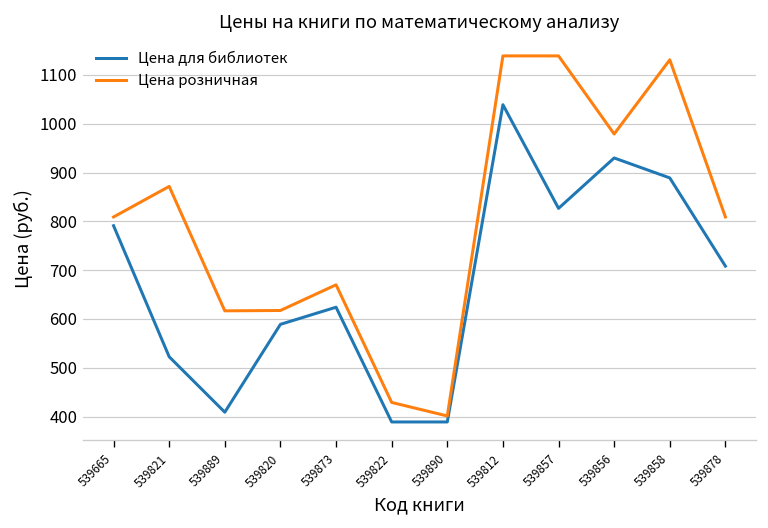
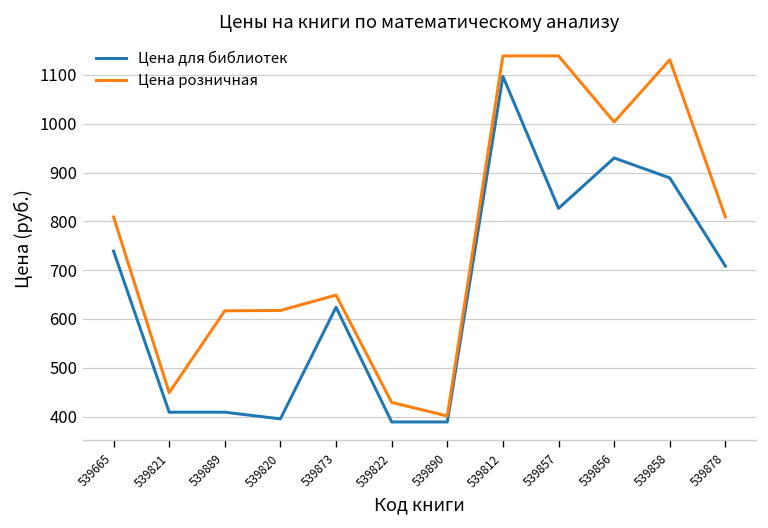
  {
    "Цена для библиотек": {
-     "539665": 790,
-     "539821": 520,
+     "539665": 740,
+     "539821": 410,
      "539889": 410,
-     "539820": 590,
+     "539820": 400,
      "539873": 620,
      "539822": 390,
      "539890": 390,
-     "539812": 1040,
+     "539812": 1100,
      "539857": 830,
      "539856": 930,
      "539858": 890,
      "539878": 710
    },
    "Цена розничная": {
      "539665": 810,
-     "539821": 870,
+     "539821": 450,
      "539889": 620,
      "539820": 620,
-     "539873": 670,
+     "539873": 650,
      "539822": 430,
      "539890": 400,
      "539812": 1140,
      "539857": 1140,
-     "539856": 980,
+     "539856": 1000,
      "539858": 1130,
      "539878": 810
    }
  }
